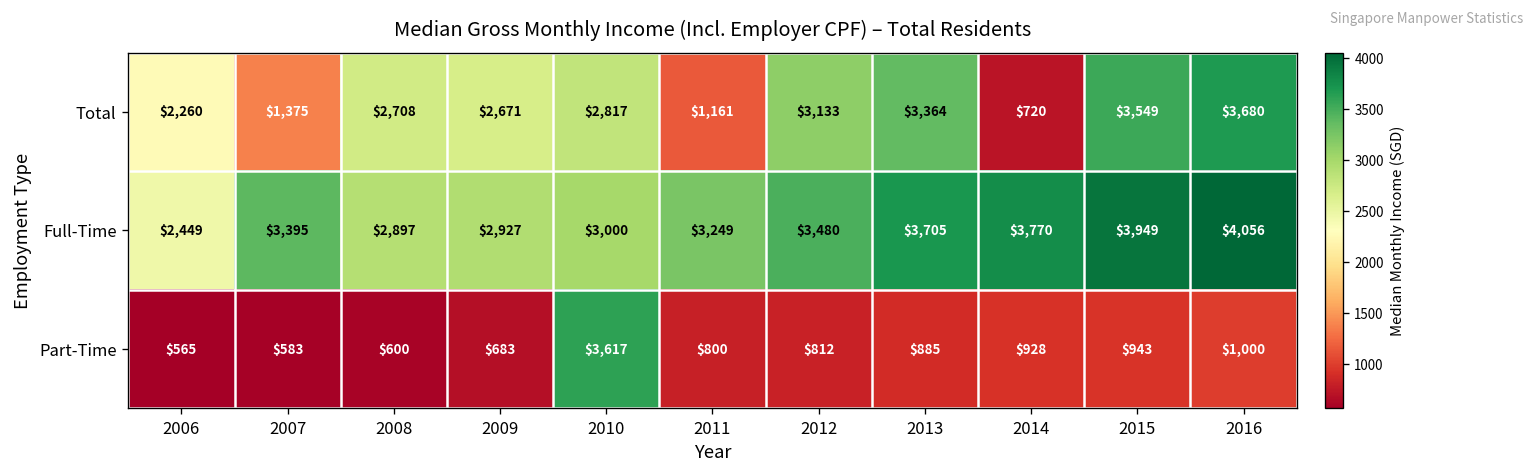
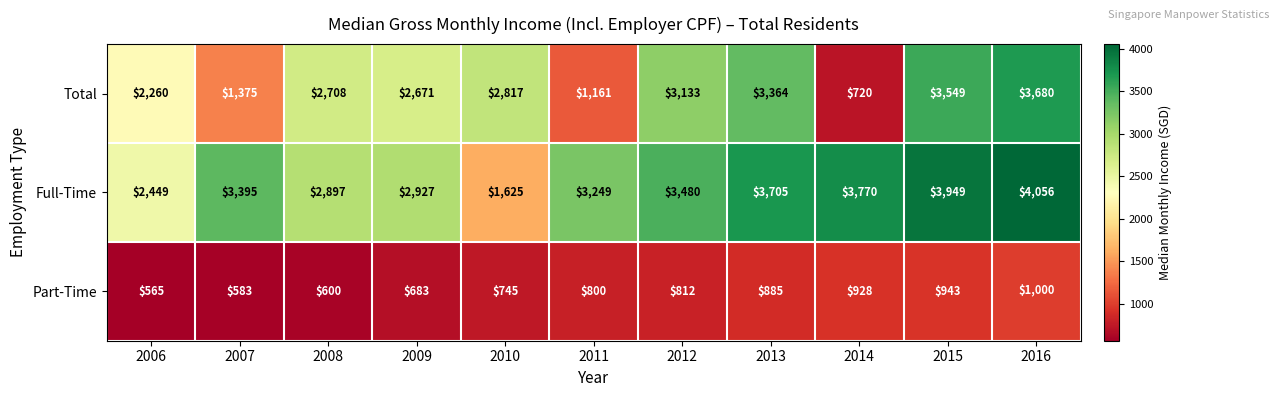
  {
    "Total": {
      "2006": "$2,260",
      "2007": "$1,375",
      "2008": "$2,708",
      "2009": "$2,671",
      "2010": "$2,817",
      "2011": "$1,161",
      "2012": "$3,133",
      "2013": "$3,364",
      "2014": "$720",
      "2015": "$3,549",
      "2016": "$3,680"
    },
    "Full-Time": {
      "2006": "$2,449",
      "2007": "$3,395",
      "2008": "$2,897",
      "2009": "$2,927",
-     "2010": "$3,000",
+     "2010": "$1,625",
      "2011": "$3,249",
      "2012": "$3,480",
      "2013": "$3,705",
      "2014": "$3,770",
      "2015": "$3,949",
      "2016": "$4,056"
    },
    "Part-Time": {
      "2006": "$565",
      "2007": "$583",
      "2008": "$600",
      "2009": "$683",
-     "2010": "$3,617",
+     "2010": "$745",
      "2011": "$800",
      "2012": "$812",
      "2013": "$885",
      "2014": "$928",
      "2015": "$943",
      "2016": "$1,000"
    }
  }
